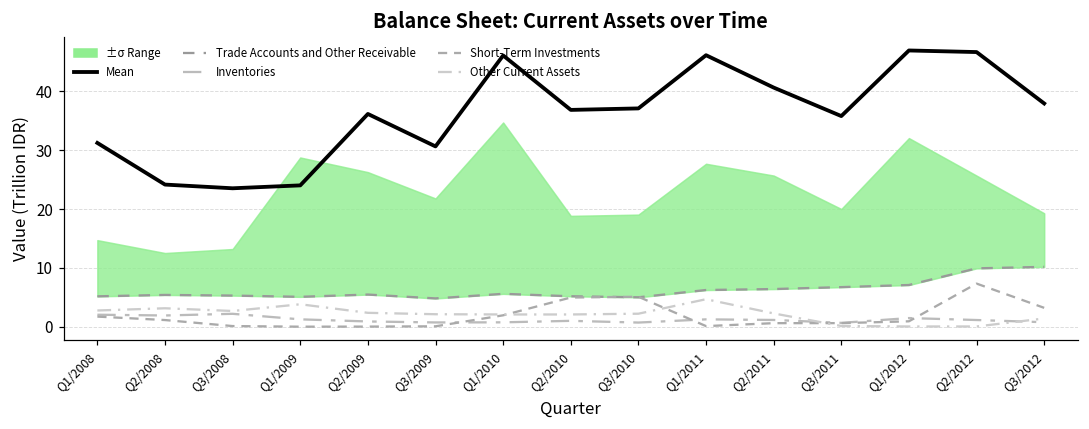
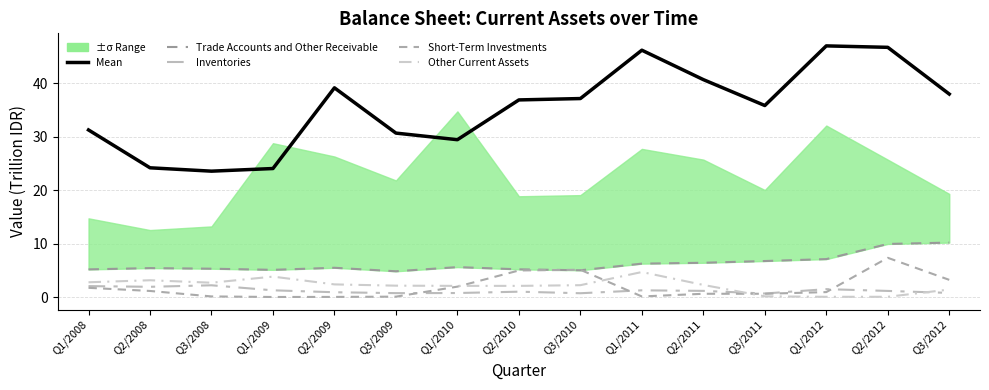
  {
    "Mean": {
      "Q1/2008": 31,
      "Q2/2008": 24,
      "Q3/2008": 24,
      "Q1/2009": 24,
-     "Q2/2009": 36,
+     "Q2/2009": 39,
      "Q3/2009": 31,
-     "Q1/2010": 46,
+     "Q1/2010": 29,
      "Q2/2010": 37,
      "Q3/2010": 37,
      "Q1/2011": 46,
      "Q2/2011": 41,
      "Q3/2011": 36,
      "Q1/2012": 47,
      "Q2/2012": 47,
      "Q3/2012": 38
    }
  }
